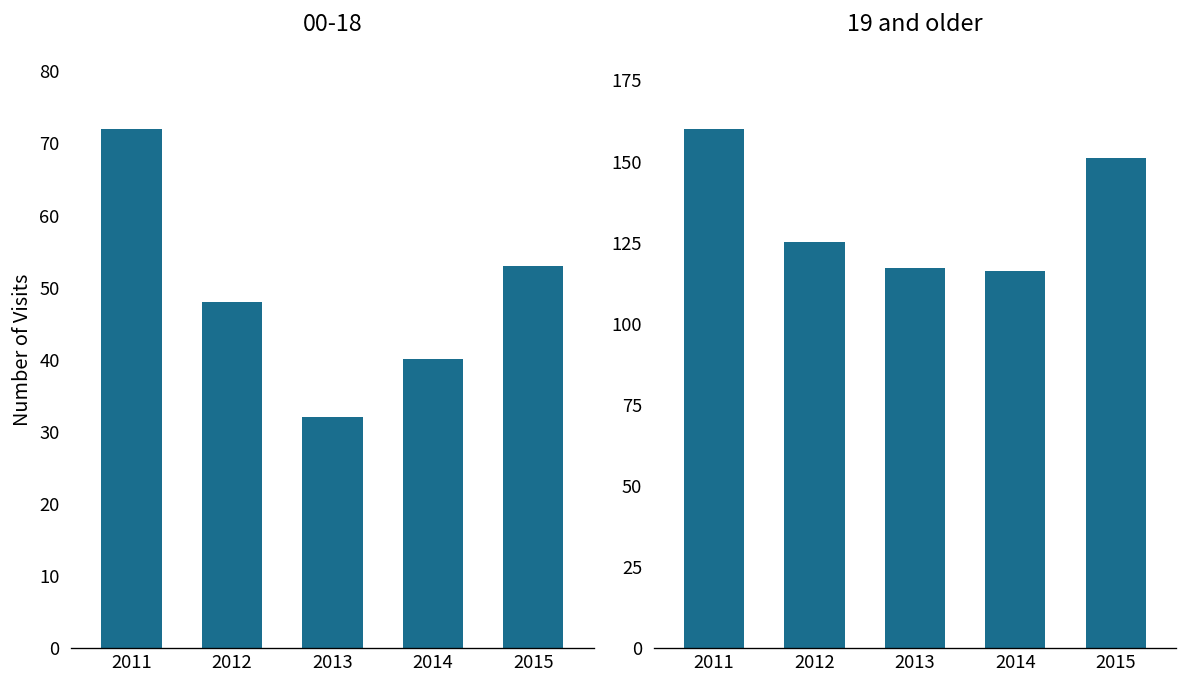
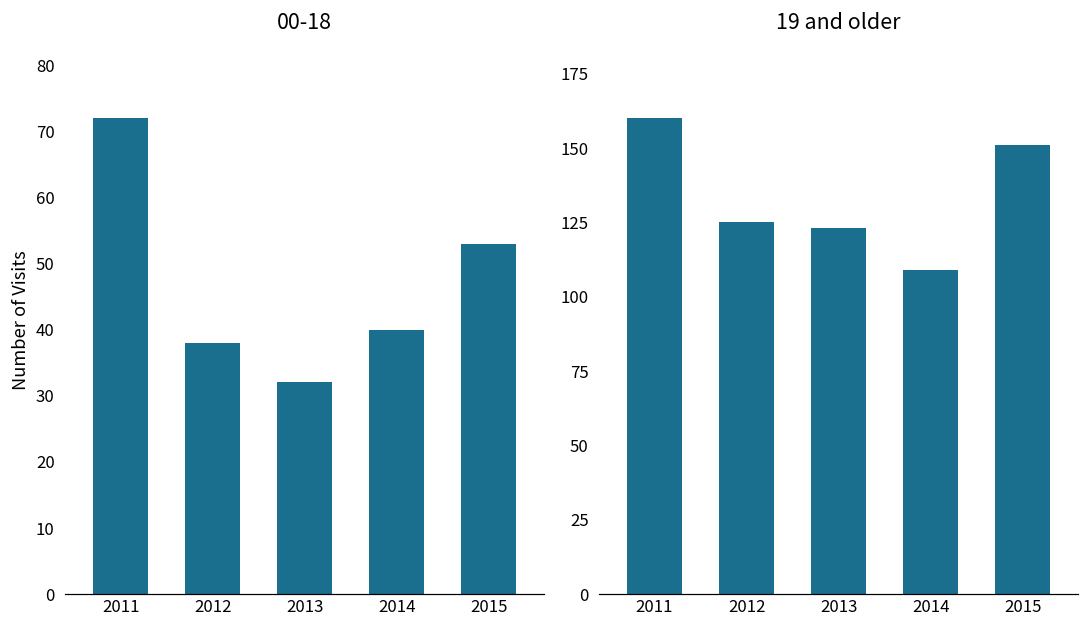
  {
    "00-18": {
      "2011": 72,
-     "2012": 48,
+     "2012": 38,
      "2013": 32,
      "2014": 40,
      "2015": 53
    },
    "19 and older": {
      "2011": 160,
      "2012": 125,
-     "2013": 117,
-     "2014": 116,
+     "2013": 123,
+     "2014": 109,
      "2015": 151
    }
  }
